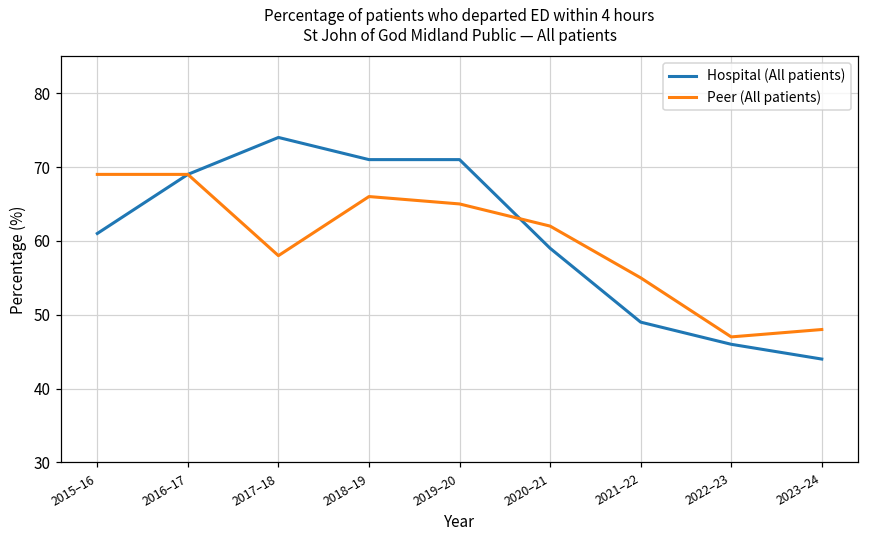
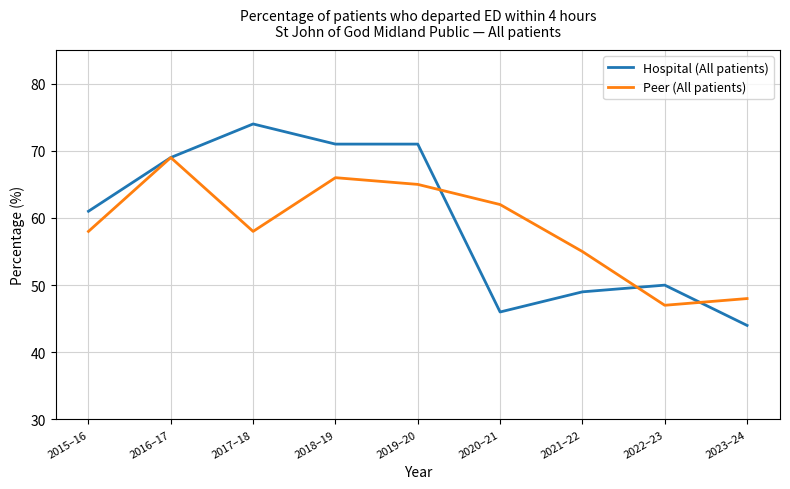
  {
    "Hospital (All patients)": {
      "2015–16": 61,
      "2017–18": 74,
      "2018–19": 71,
      "2019–20": 71,
-     "2020–21": 59,
+     "2020–21": 46,
      "2021–22": 49,
-     "2022–23": 46,
+     "2022–23": 50,
      "2023–24": 44
    },
    "Peer (All patients)": {
-     "2015–16": 69,
+     "2015–16": 58,
      "2017–18": 58,
      "2018–19": 66,
      "2019–20": 65,
      "2020–21": 62,
      "2021–22": 55,
      "2022–23": 47,
      "2023–24": 48
    }
  }
